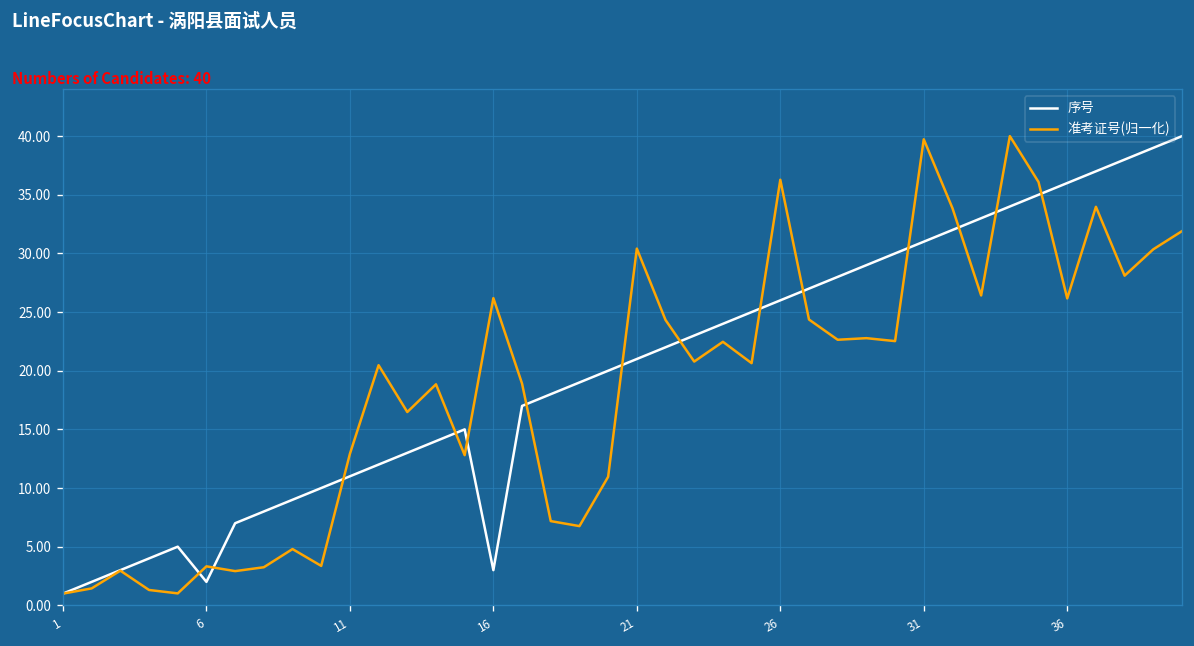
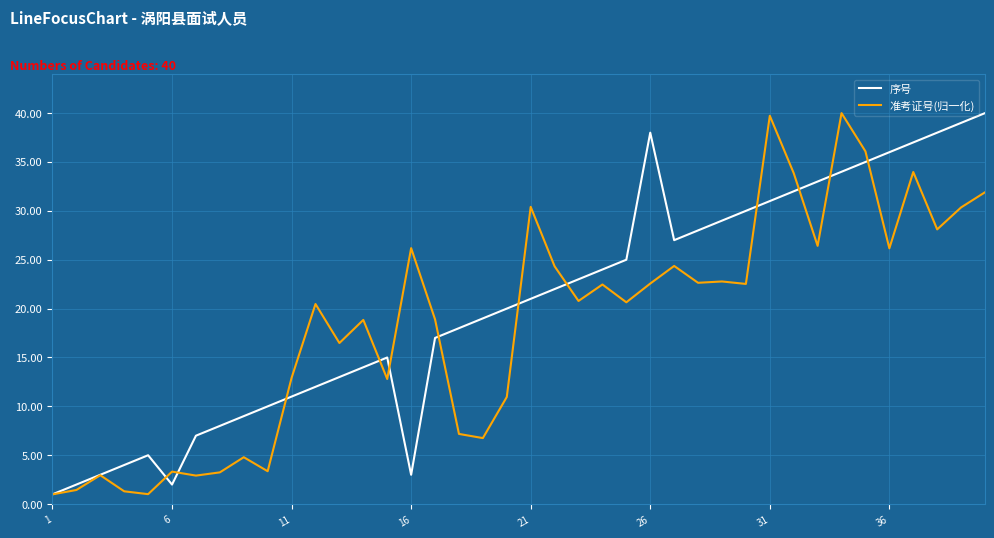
  {
    "序号": {
      "6": 2,
      "11": 11,
      "16": 3,
      "21": 21,
-     "26": 26,
+     "26": 38,
      "31": 31,
      "36": 36
    },
    "准考证号(归一化)": {
      "6": 3,
      "11": 13,
      "16": 26,
      "21": 30,
-     "26": 36,
+     "26": 23,
      "31": 40,
      "36": 26
    }
  }
